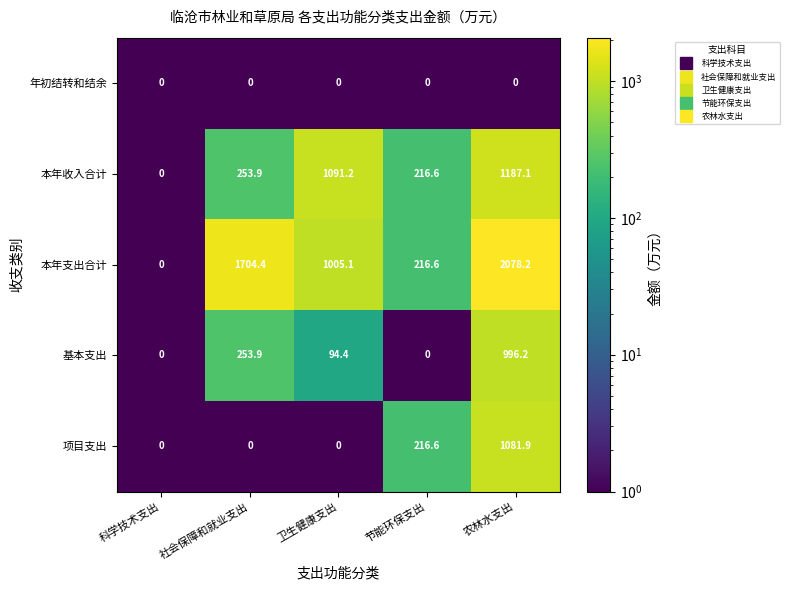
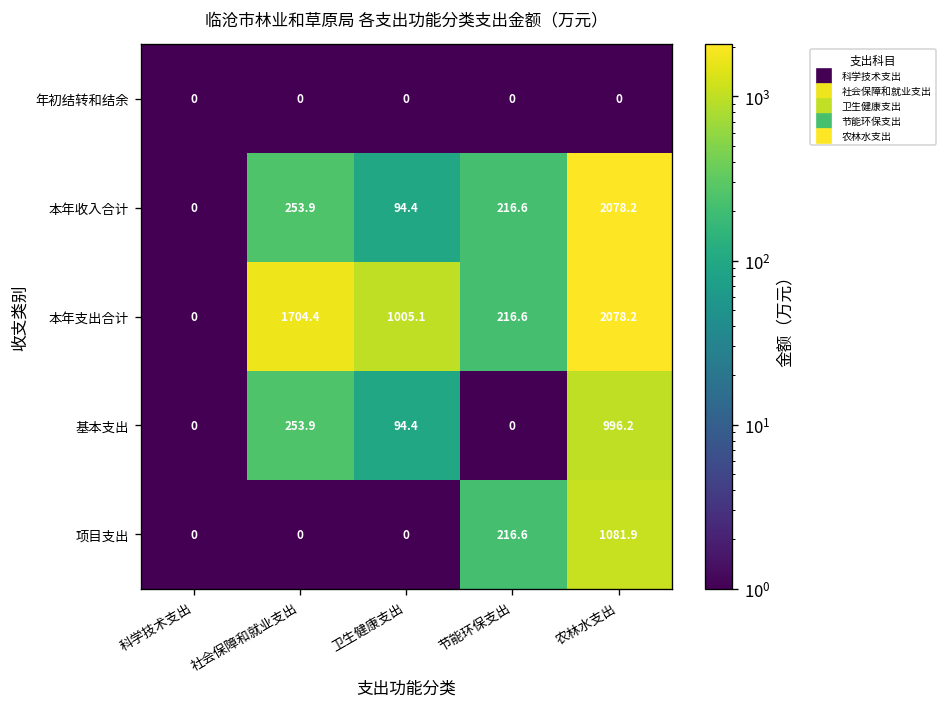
  {
    "年初结转和结余": {
      "科学技术支出": 0,
      "社会保障和就业支出": 0,
      "卫生健康支出": 0,
      "节能环保支出": 0,
      "农林水支出": 0
    },
    "本年收入合计": {
      "科学技术支出": 0,
      "社会保障和就业支出": 253.9,
-     "卫生健康支出": 1091.2,
+     "卫生健康支出": 94.4,
      "节能环保支出": 216.6,
-     "农林水支出": 1187.1
+     "农林水支出": 2078.2
    },
    "本年支出合计": {
      "科学技术支出": 0,
      "社会保障和就业支出": 1704.4,
      "卫生健康支出": 1005.1,
      "节能环保支出": 216.6,
      "农林水支出": 2078.2
    },
    "基本支出": {
      "科学技术支出": 0,
      "社会保障和就业支出": 253.9,
      "卫生健康支出": 94.4,
      "节能环保支出": 0,
      "农林水支出": 996.2
    },
    "项目支出": {
      "科学技术支出": 0,
      "社会保障和就业支出": 0,
      "卫生健康支出": 0,
      "节能环保支出": 216.6,
      "农林水支出": 1081.9
    }
  }
